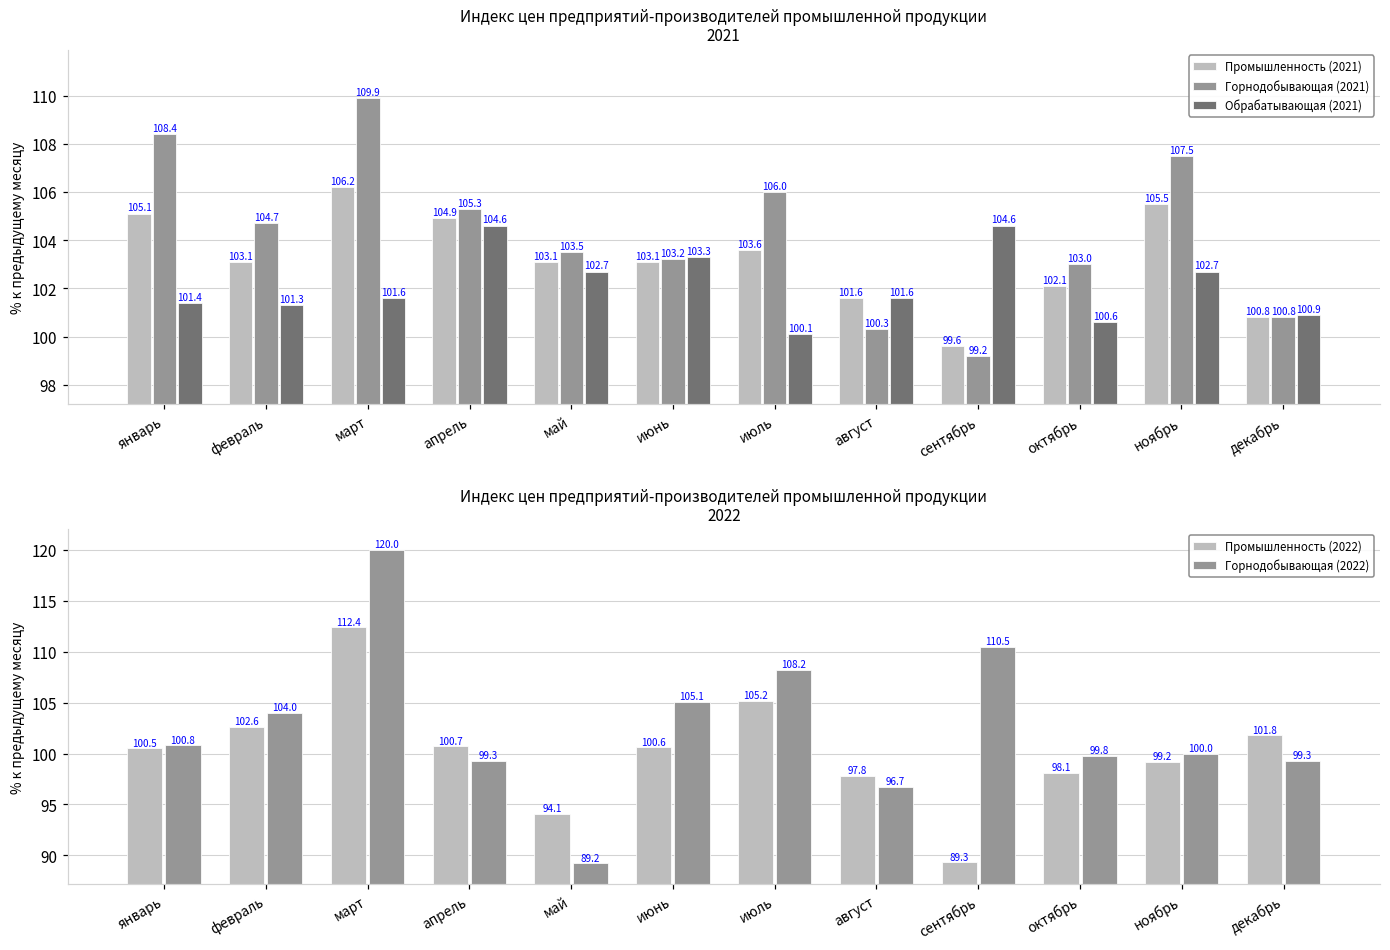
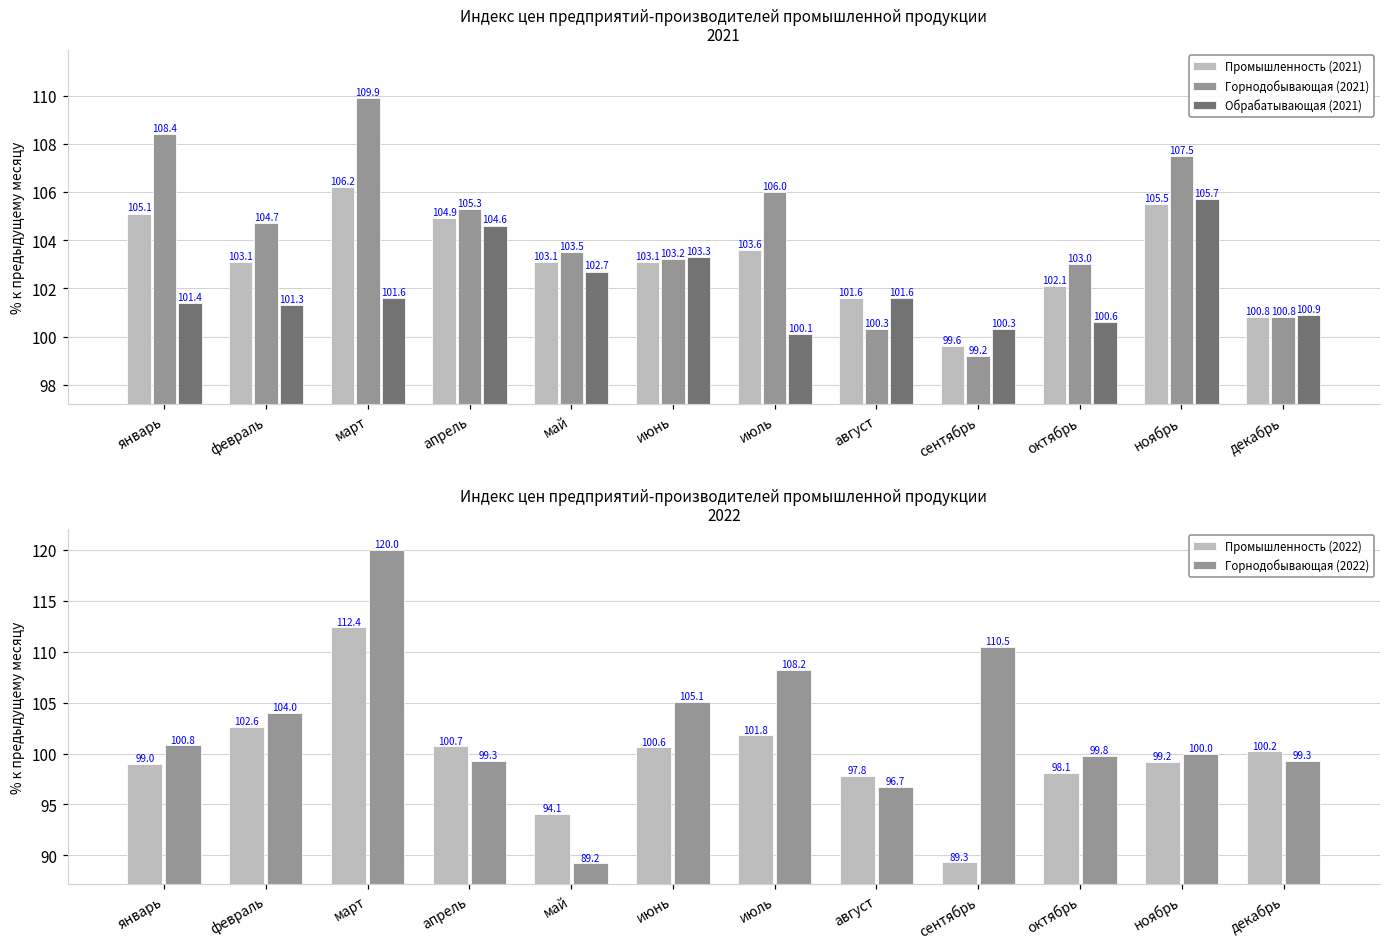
  {
    "Индекс цен предприятий-производителей промышленной продукции 2021": {
      "Промышленность (2021)": {
        "январь": 105.1,
        "февраль": 103.1,
        "март": 106.2,
        "апрель": 104.9,
        "май": 103.1,
        "июнь": 103.1,
        "июль": 103.6,
        "август": 101.6,
        "сентябрь": 99.6,
        "октябрь": 102.1,
        "ноябрь": 105.5,
        "декабрь": 100.8
      },
      "Горнодобывающая (2021)": {
        "январь": 108.4,
        "февраль": 104.7,
        "март": 109.9,
        "апрель": 105.3,
        "май": 103.5,
        "июнь": 103.2,
        "июль": 106.0,
        "август": 100.3,
        "сентябрь": 99.2,
        "октябрь": 103.0,
        "ноябрь": 107.5,
        "декабрь": 100.8
      },
      "Обрабатывающая (2021)": {
        "январь": 101.4,
        "февраль": 101.3,
        "март": 101.6,
        "апрель": 104.6,
        "май": 102.7,
        "июнь": 103.3,
        "июль": 100.1,
        "август": 101.6,
-       "сентябрь": 104.6,
+       "сентябрь": 100.3,
        "октябрь": 100.6,
-       "ноябрь": 102.7,
+       "ноябрь": 105.7,
        "декабрь": 100.9
      }
    },
    "Индекс цен предприятий-производителей промышленной продукции 2022": {
      "Промышленность (2022)": {
-       "январь": 100.5,
+       "январь": 99.0,
        "февраль": 102.6,
        "март": 112.4,
        "апрель": 100.7,
        "май": 94.1,
        "июнь": 100.6,
-       "июль": 105.2,
+       "июль": 101.8,
        "август": 97.8,
        "сентябрь": 89.3,
        "октябрь": 98.1,
        "ноябрь": 99.2,
-       "декабрь": 101.8
+       "декабрь": 100.2
      },
      "Горнодобывающая (2022)": {
        "январь": 100.8,
        "февраль": 104.0,
        "март": 120.0,
        "апрель": 99.3,
        "май": 89.2,
        "июнь": 105.1,
        "июль": 108.2,
        "август": 96.7,
        "сентябрь": 110.5,
        "октябрь": 99.8,
        "ноябрь": 100.0,
        "декабрь": 99.3
      }
    }
  }
